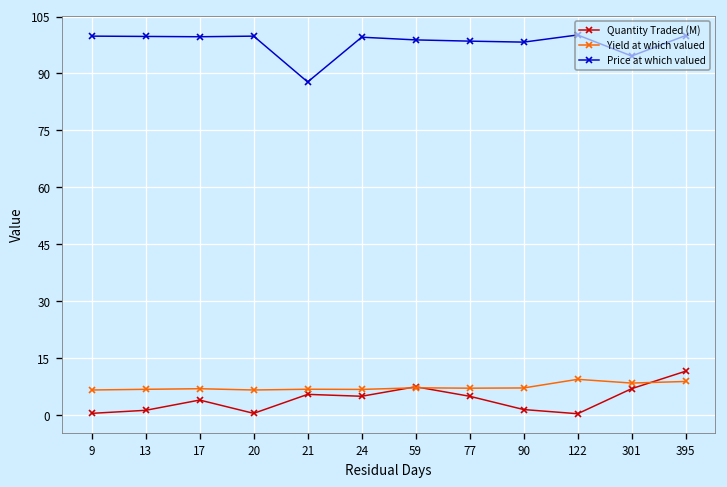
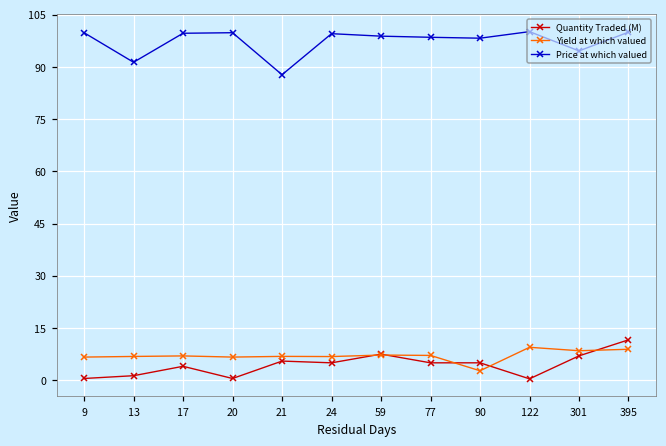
  {
    "Quantity Traded (M)": {
      "9": 1,
      "13": 1,
      "17": 4,
      "20": 1,
      "21": 6,
      "24": 5,
      "77": 5,
-     "90": 2,
+     "90": 5,
      "122": 0,
      "301": 7,
      "395": 12
    },
    "Yield at which valued": {
      "9": 7,
      "13": 7,
      "17": 7,
      "20": 7,
      "21": 7,
      "24": 7,
      "77": 7,
-     "90": 7,
+     "90": 3,
      "122": 9,
      "301": 8,
      "395": 9
    },
    "Price at which valued": {
      "9": 100,
-     "13": 100,
+     "13": 91,
      "17": 100,
      "20": 100,
      "21": 88,
      "24": 100,
      "59": 99,
      "77": 99,
      "90": 98
    }
  }
